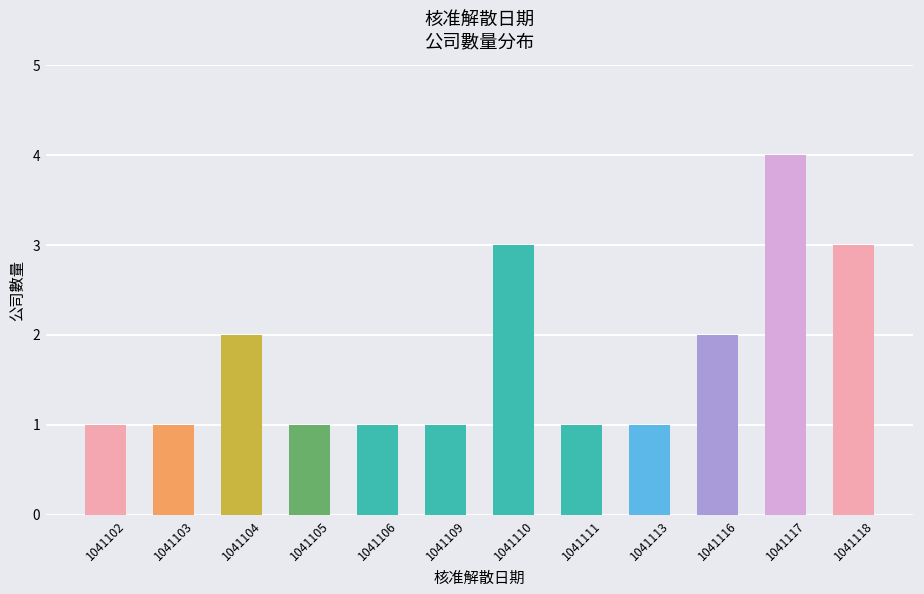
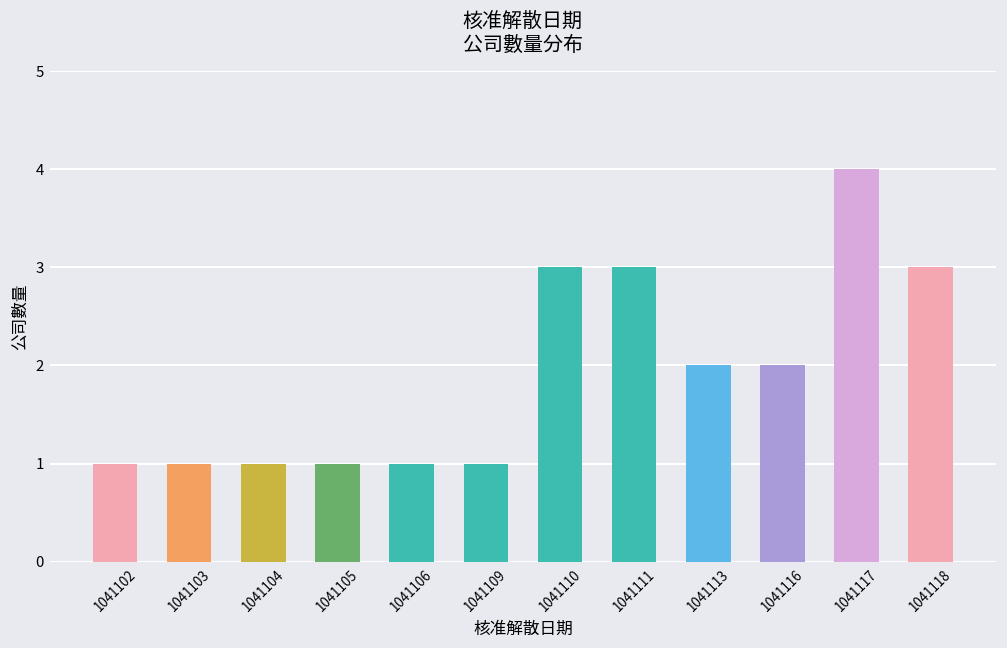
  {
    "1041102": 1,
    "1041103": 1,
-   "1041104": 2,
+   "1041104": 1,
    "1041105": 1,
    "1041106": 1,
    "1041109": 1,
    "1041110": 3,
-   "1041111": 1,
-   "1041113": 1,
+   "1041111": 3,
+   "1041113": 2,
    "1041116": 2,
    "1041117": 4,
    "1041118": 3
  }
